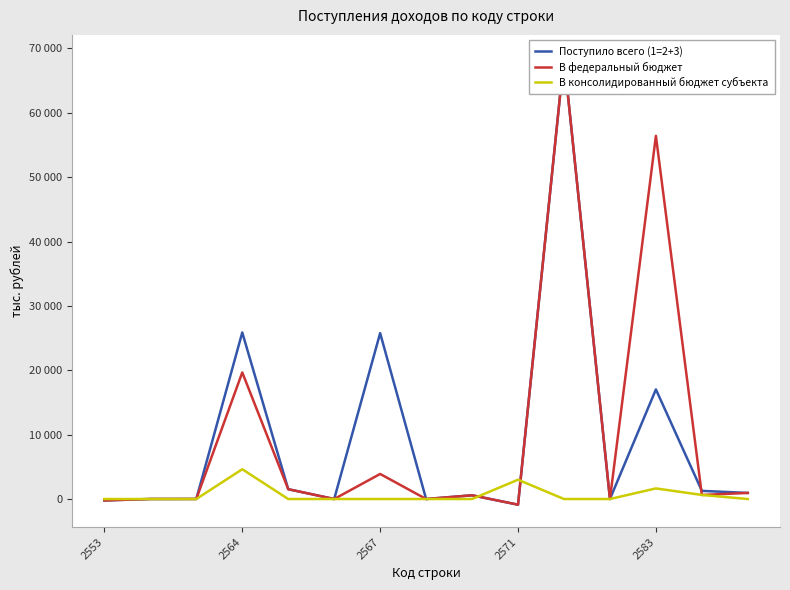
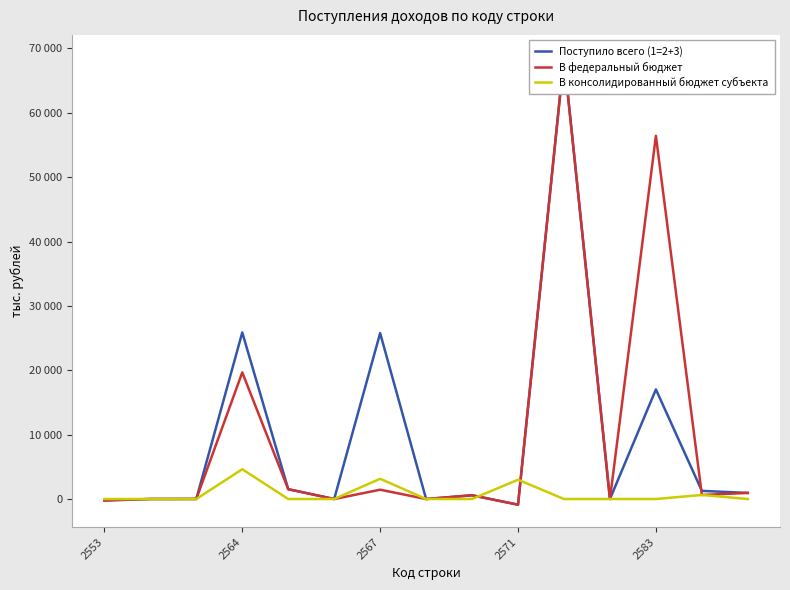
  {
    "Поступило всего (1=2+3)": {
      "2564": 26000,
      "2567": 26000,
      "2583": 17000
    },
    "В федеральный бюджет": {
      "2564": 20000,
-     "2567": 4000,
+     "2567": 1000,
      "2583": 56000
    },
    "В консолидированный бюджет субъекта": {
      "2564": 5000,
-     "2567": 0,
+     "2567": 3000,
      "2571": 3000,
-     "2583": 2000
+     "2583": 0
    }
  }
